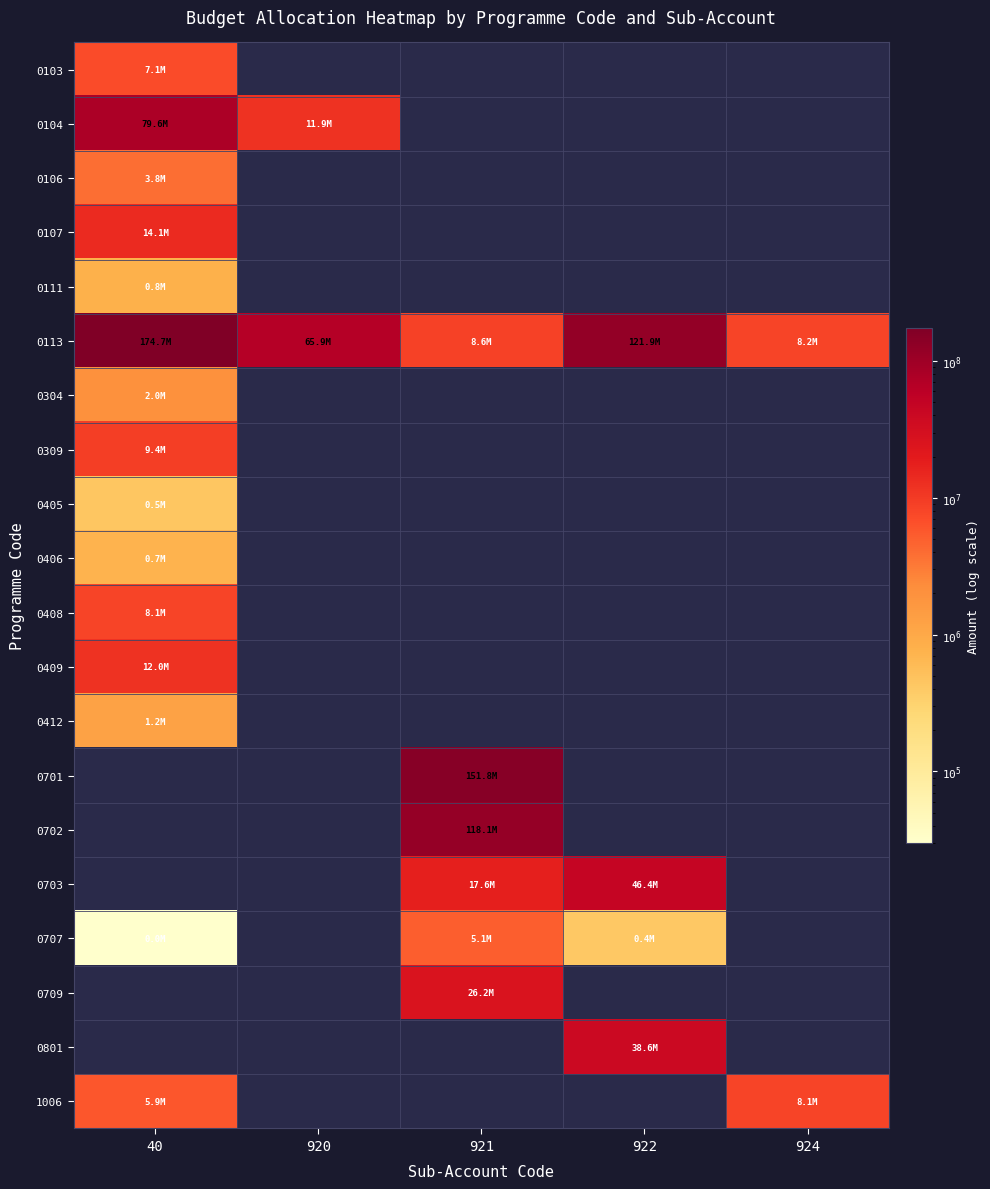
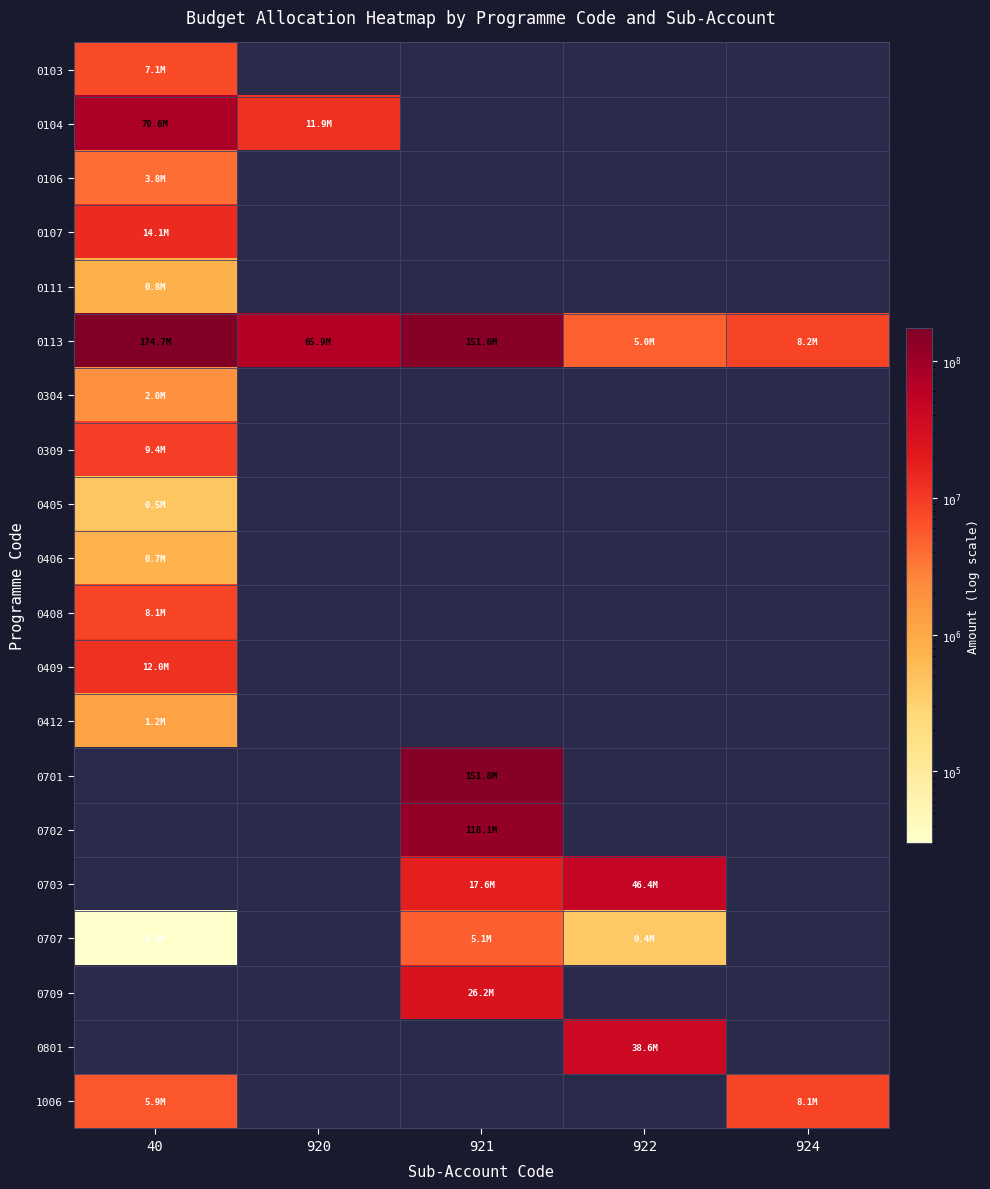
  {
    "0103": {
      "40": "7.1M"
    },
    "0104": {
      "40": "79.6M",
      "920": "11.9M"
    },
    "0106": {
      "40": "3.8M"
    },
    "0107": {
      "40": "14.1M"
    },
    "0111": {
      "40": "0.8M"
    },
    "0113": {
      "40": "174.7M",
      "920": "65.9M",
-     "921": "8.6M",
-     "922": "121.9M",
+     "921": "151.6M",
+     "922": "5.0M",
      "924": "8.2M"
    },
    "0304": {
      "40": "2.0M"
    },
    "0309": {
      "40": "9.4M"
    },
    "0405": {
      "40": "0.5M"
    },
    "0406": {
      "40": "0.7M"
    },
    "0408": {
      "40": "8.1M"
    },
    "0409": {
      "40": "12.0M"
    },
    "0412": {
      "40": "1.2M"
    },
    "0701": {
      "921": "151.8M"
    },
    "0702": {
      "921": "118.1M"
    },
    "0703": {
      "921": "17.6M",
      "922": "46.4M"
    },
    "0707": {
      "40": "0.0M",
      "921": "5.1M",
      "922": "0.4M"
    },
    "0709": {
      "921": "26.2M"
    },
    "0801": {
      "922": "38.6M"
    },
    "1006": {
      "40": "5.9M",
      "924": "8.1M"
    }
  }
